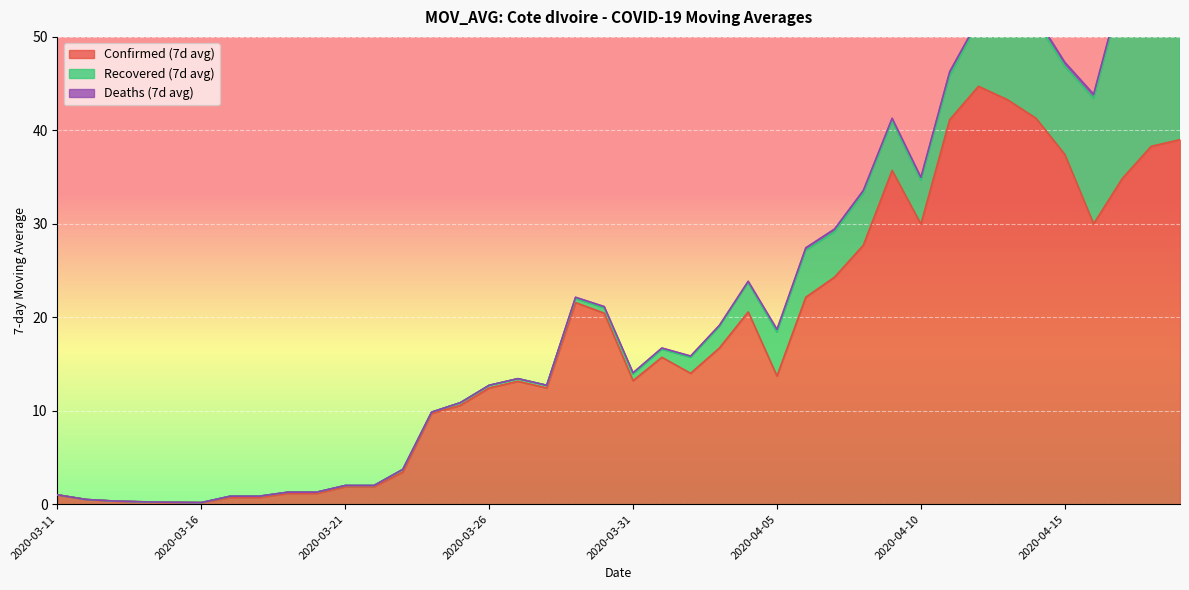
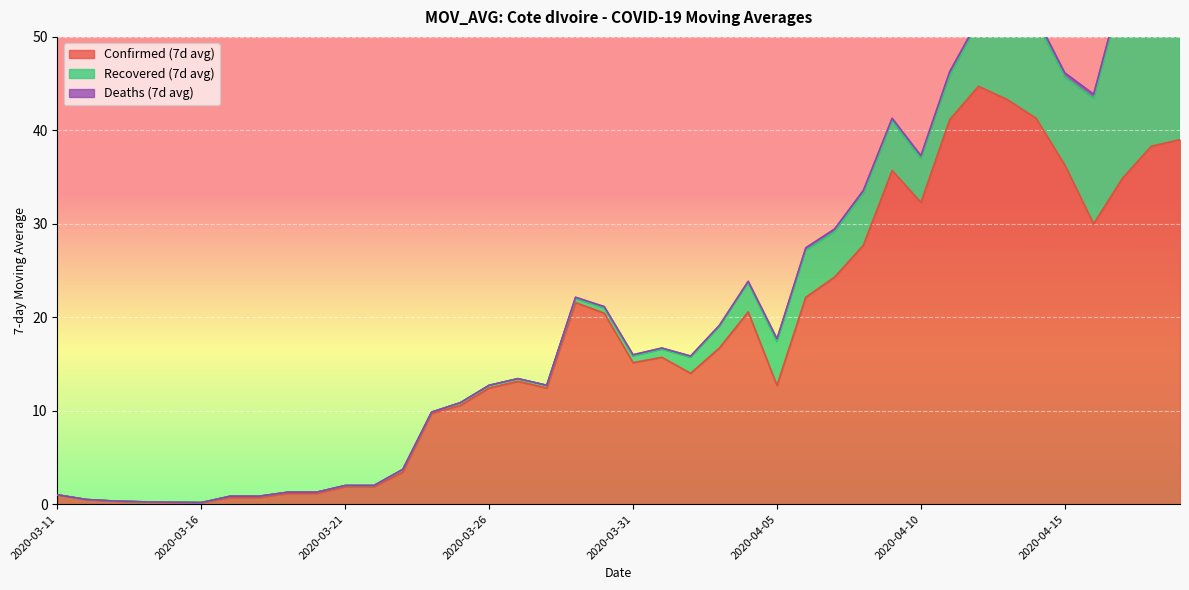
  {
    "Confirmed (7d avg)": {
      "2020-03-26": 12,
-     "2020-03-31": 13,
-     "2020-04-05": 14,
-     "2020-04-10": 30,
-     "2020-04-15": 37
+     "2020-03-31": 15,
+     "2020-04-05": 13,
+     "2020-04-10": 32,
+     "2020-04-15": 36
    },
    "Recovered (7d avg)": {
      "2020-04-05": 5,
      "2020-04-10": 5,
      "2020-04-15": 9
    },
    "Deaths (7d avg)": {
      "2020-04-05": 0,
      "2020-04-10": 0,
      "2020-04-15": 0
    }
  }
